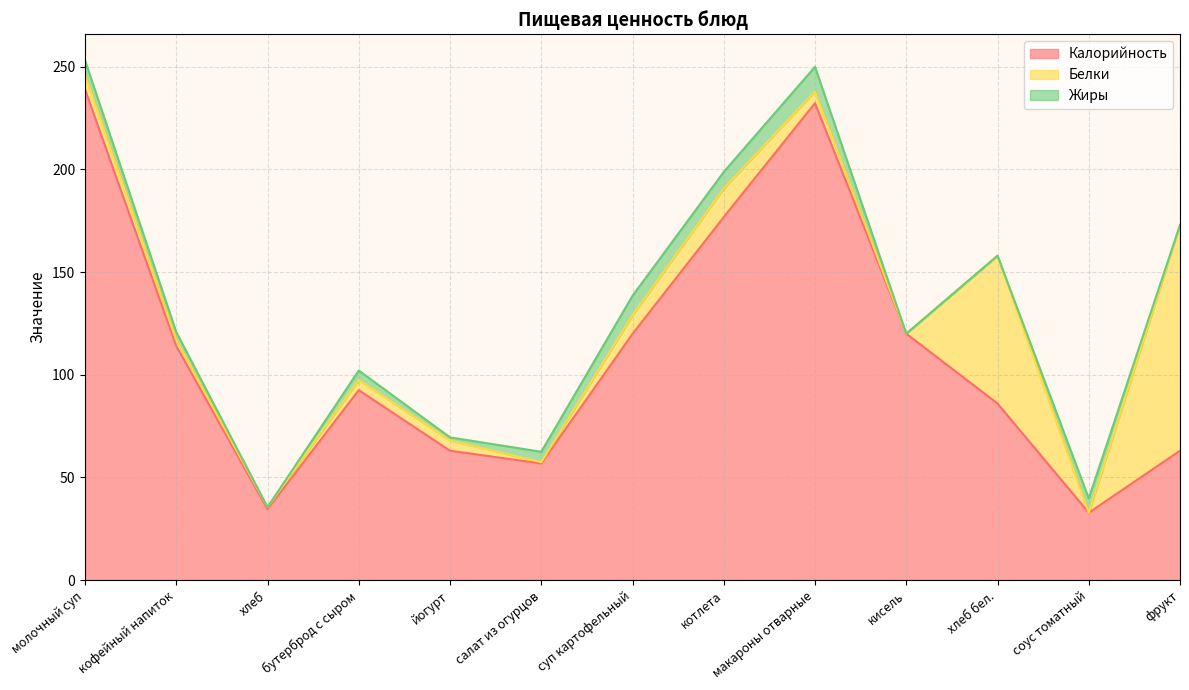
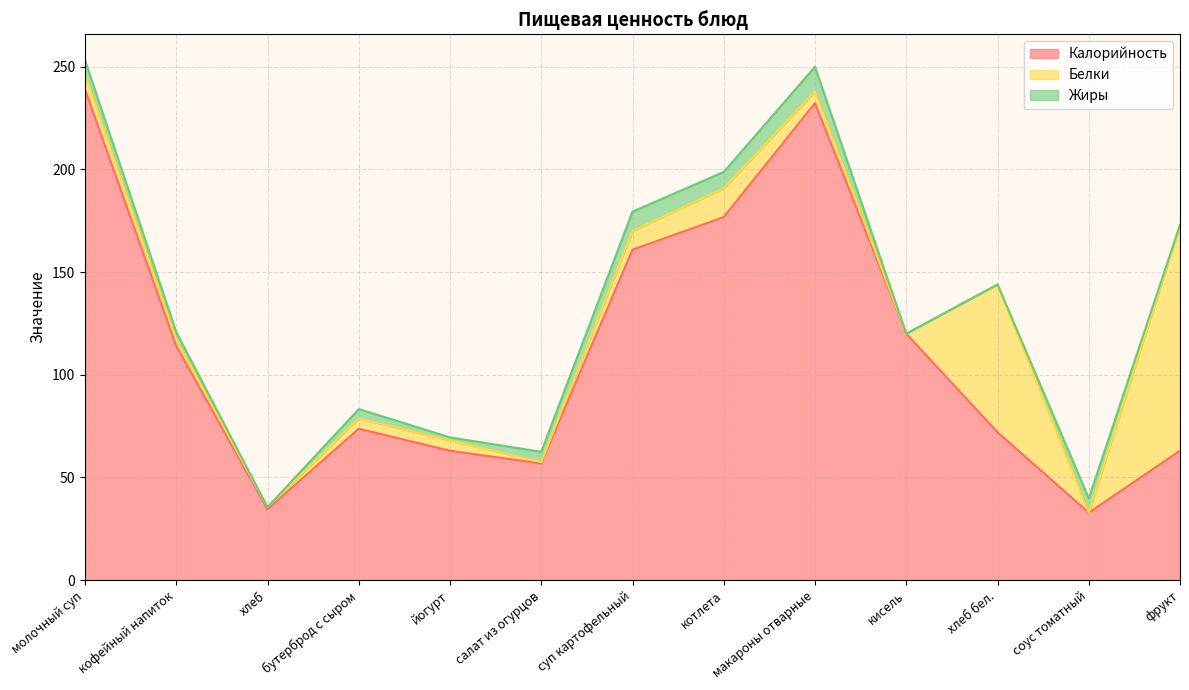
  {
    "Калорийность": {
      "молочный суп": 239,
      "кофейный напиток": 114,
-     "бутерброд с сыром": 93,
+     "бутерброд с сыром": 74,
      "йогурт": 63,
-     "суп картофельный": 120,
+     "суп картофельный": 161,
      "котлета": 177,
      "макароны отварные": 232,
-     "хлеб бел.": 86,
+     "хлеб бел.": 72,
      "фрукт": 63
    },
    "Белки": {
      "молочный суп": 7,
      "кофейный напиток": 3,
      "бутерброд с сыром": 5,
      "йогурт": 5,
      "суп картофельный": 9,
      "котлета": 14,
      "макароны отварные": 6
    },
    "Жиры": {
      "молочный суп": 7,
      "кофейный напиток": 4,
      "бутерброд с сыром": 5,
      "йогурт": 2,
      "салат из огурцов": 5,
      "суп картофельный": 9,
      "котлета": 8,
      "макароны отварные": 12,
      "соус томатный": 7
    }
  }
